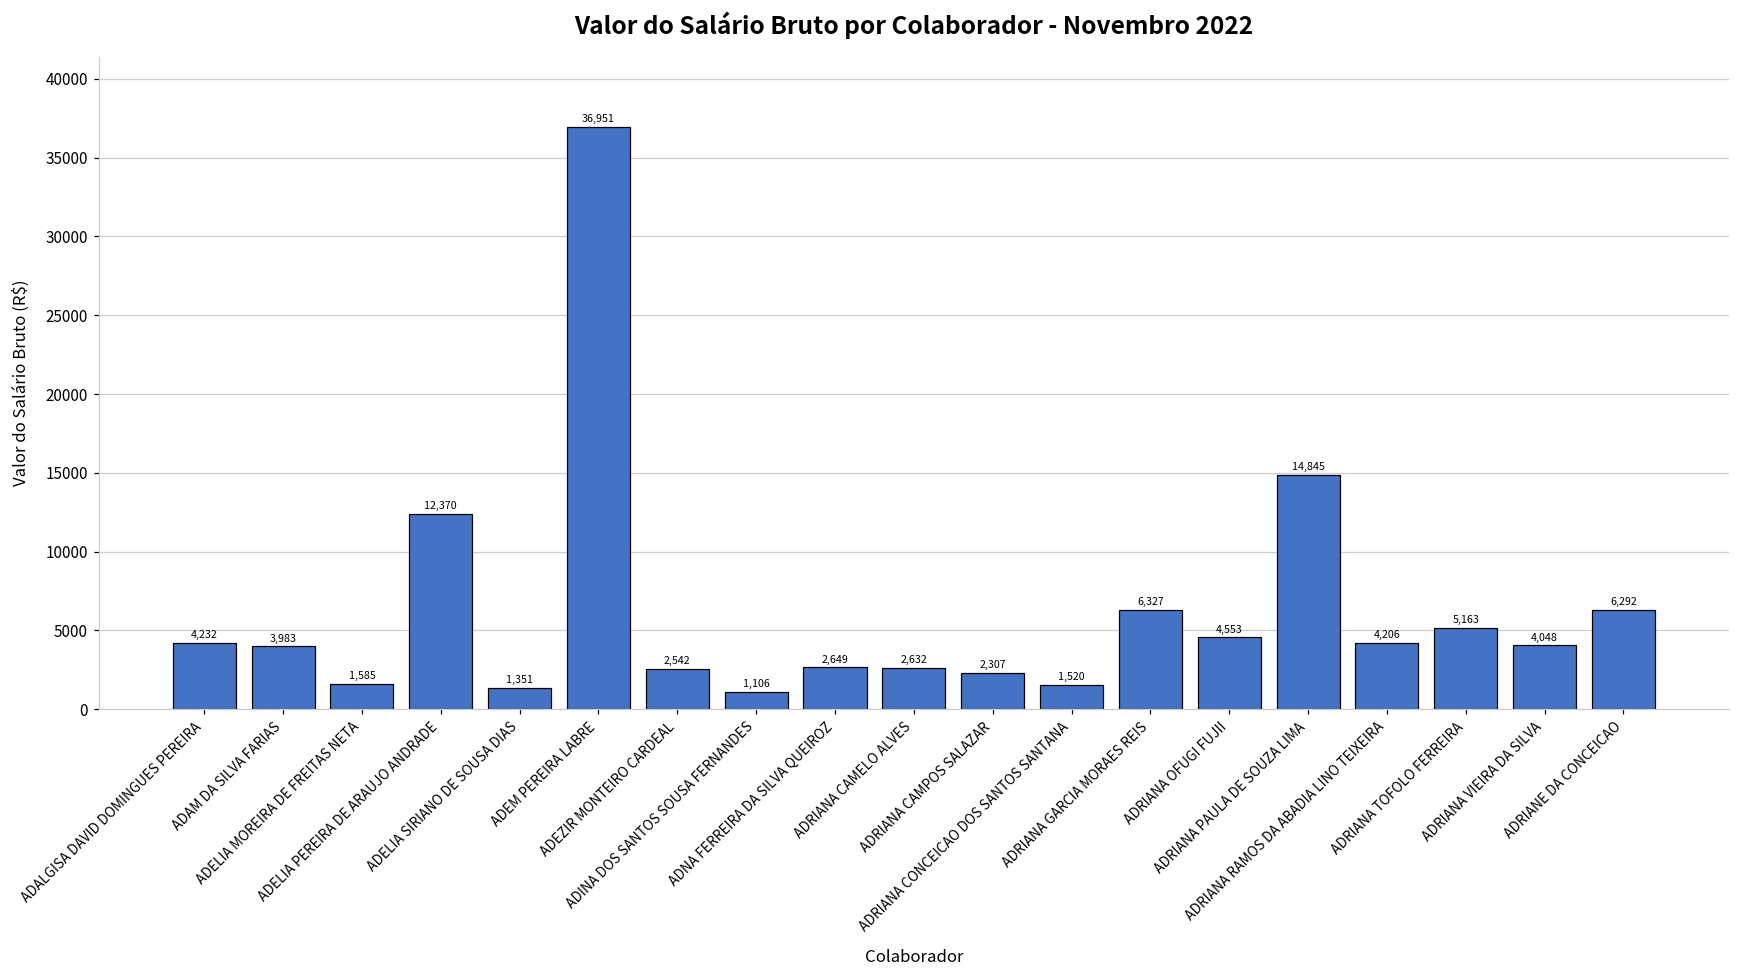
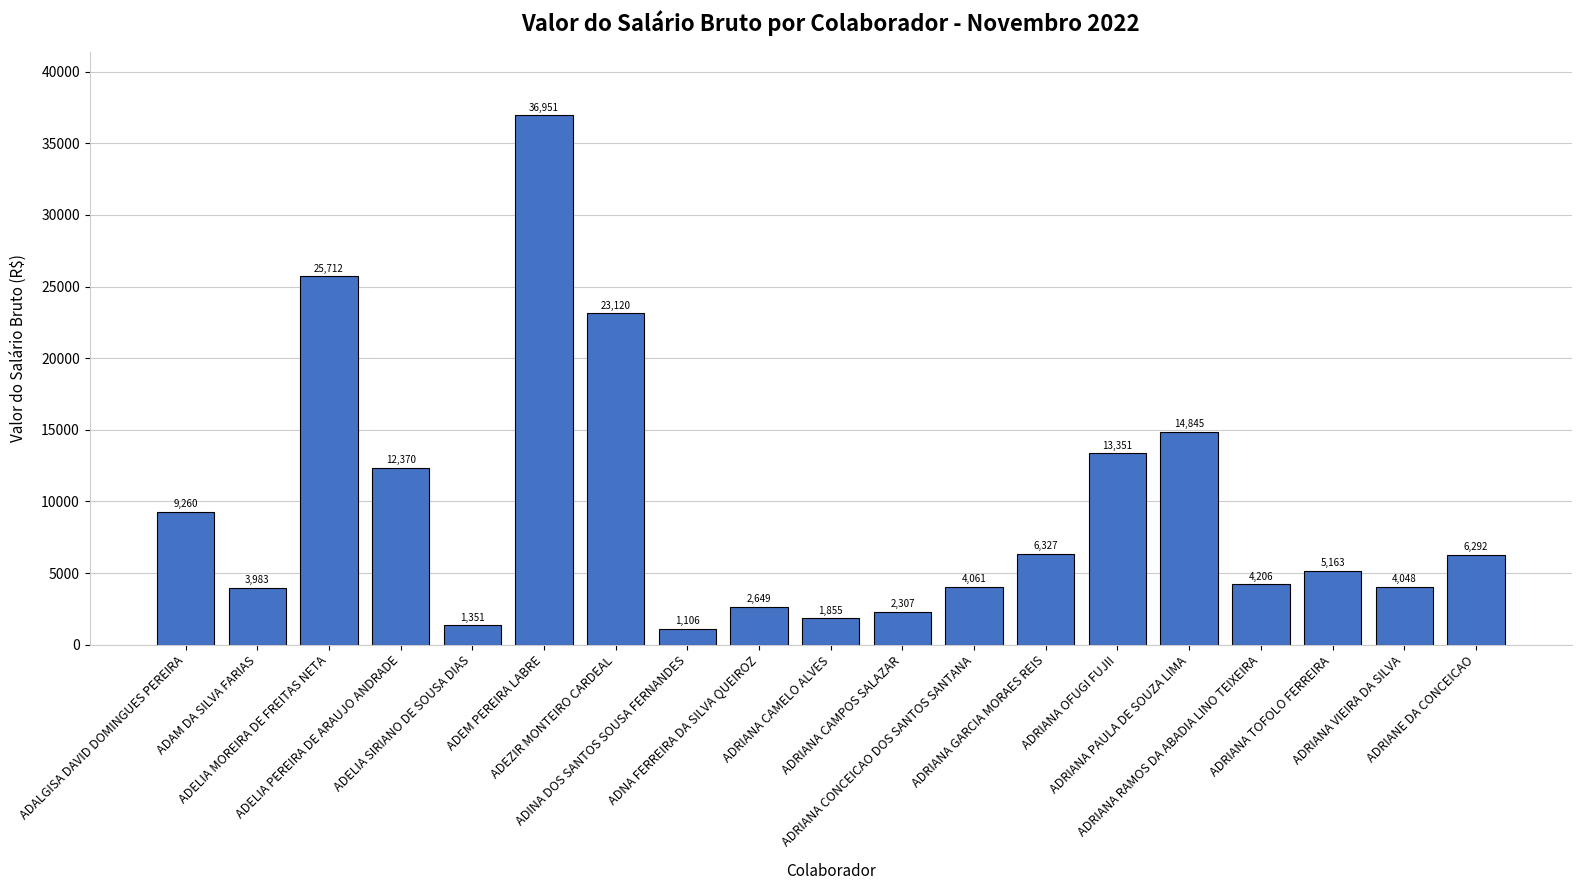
  {
-   "ADALGISA DAVID DOMINGUES PEREIRA": "4,232",
+   "ADALGISA DAVID DOMINGUES PEREIRA": "9,260",
    "ADAM DA SILVA FARIAS": "3,983",
-   "ADELIA MOREIRA DE FREITAS NETA": "1,585",
+   "ADELIA MOREIRA DE FREITAS NETA": "25,712",
    "ADELIA PEREIRA DE ARAUJO ANDRADE": "12,370",
    "ADELIA SIRIANO DE SOUSA DIAS": "1,351",
    "ADEM PEREIRA LABRE": "36,951",
-   "ADEZIR MONTEIRO CARDEAL": "2,542",
+   "ADEZIR MONTEIRO CARDEAL": "23,120",
    "ADINA DOS SANTOS SOUSA FERNANDES": "1,106",
    "ADNA FERREIRA DA SILVA QUEIROZ": "2,649",
-   "ADRIANA CAMELO ALVES": "2,632",
+   "ADRIANA CAMELO ALVES": "1,855",
    "ADRIANA CAMPOS SALAZAR": "2,307",
-   "ADRIANA CONCEICAO DOS SANTOS SANTANA": "1,520",
+   "ADRIANA CONCEICAO DOS SANTOS SANTANA": "4,061",
    "ADRIANA GARCIA MORAES REIS": "6,327",
-   "ADRIANA OFUGI FUJII": "4,553",
+   "ADRIANA OFUGI FUJII": "13,351",
    "ADRIANA PAULA DE SOUZA LIMA": "14,845",
    "ADRIANA RAMOS DA ABADIA LINO TEIXEIRA": "4,206",
    "ADRIANA TOFOLO FERREIRA": "5,163",
    "ADRIANA VIEIRA DA SILVA": "4,048",
    "ADRIANE DA CONCEICAO": "6,292"
  }
